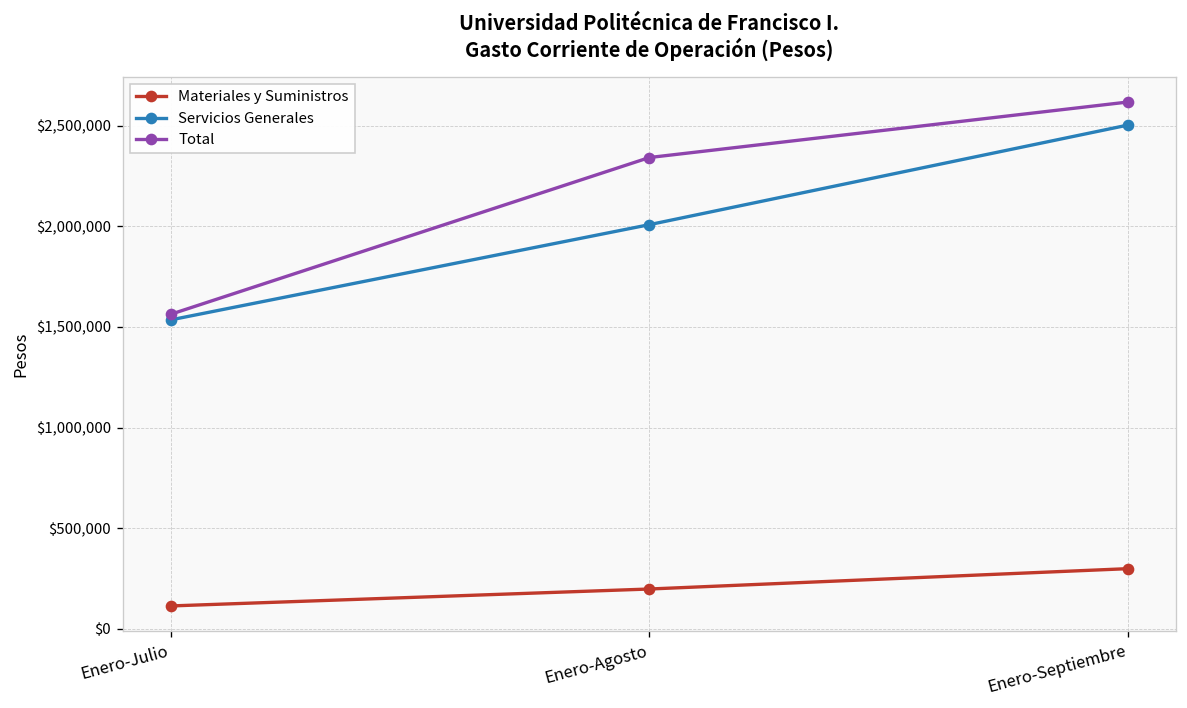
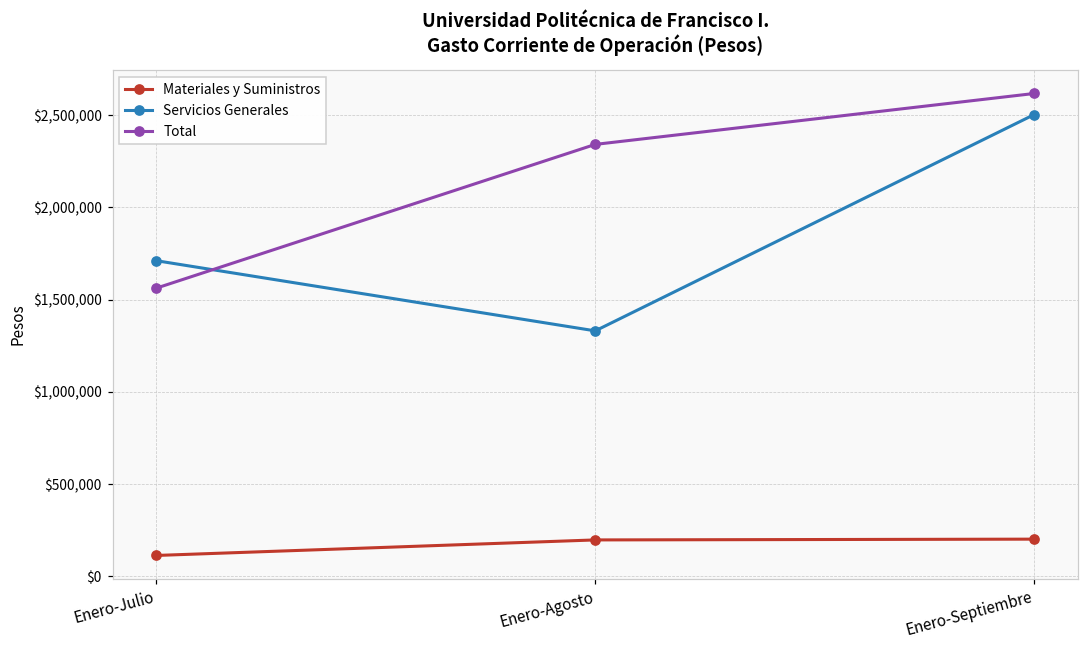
  {
    "Materiales y Suministros": {
      "Enero-Julio": "$110,000",
      "Enero-Agosto": "$200,000",
-     "Enero-Septiembre": "$300,000"
+     "Enero-Septiembre": "$200,000"
    },
    "Servicios Generales": {
-     "Enero-Julio": "$1,530,000",
-     "Enero-Agosto": "$2,010,000",
+     "Enero-Julio": "$1,710,000",
+     "Enero-Agosto": "$1,330,000",
      "Enero-Septiembre": "$2,500,000"
    },
    "Total": {
      "Enero-Julio": "$1,560,000",
      "Enero-Agosto": "$2,340,000",
      "Enero-Septiembre": "$2,620,000"
    }
  }
